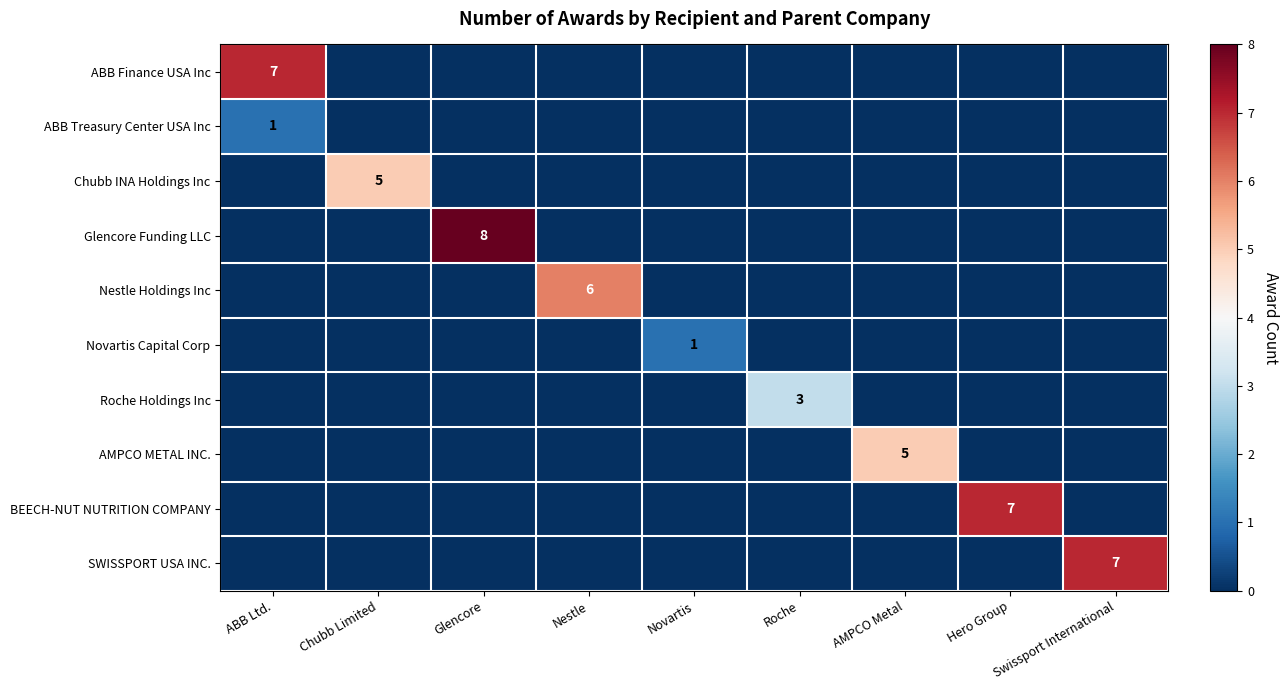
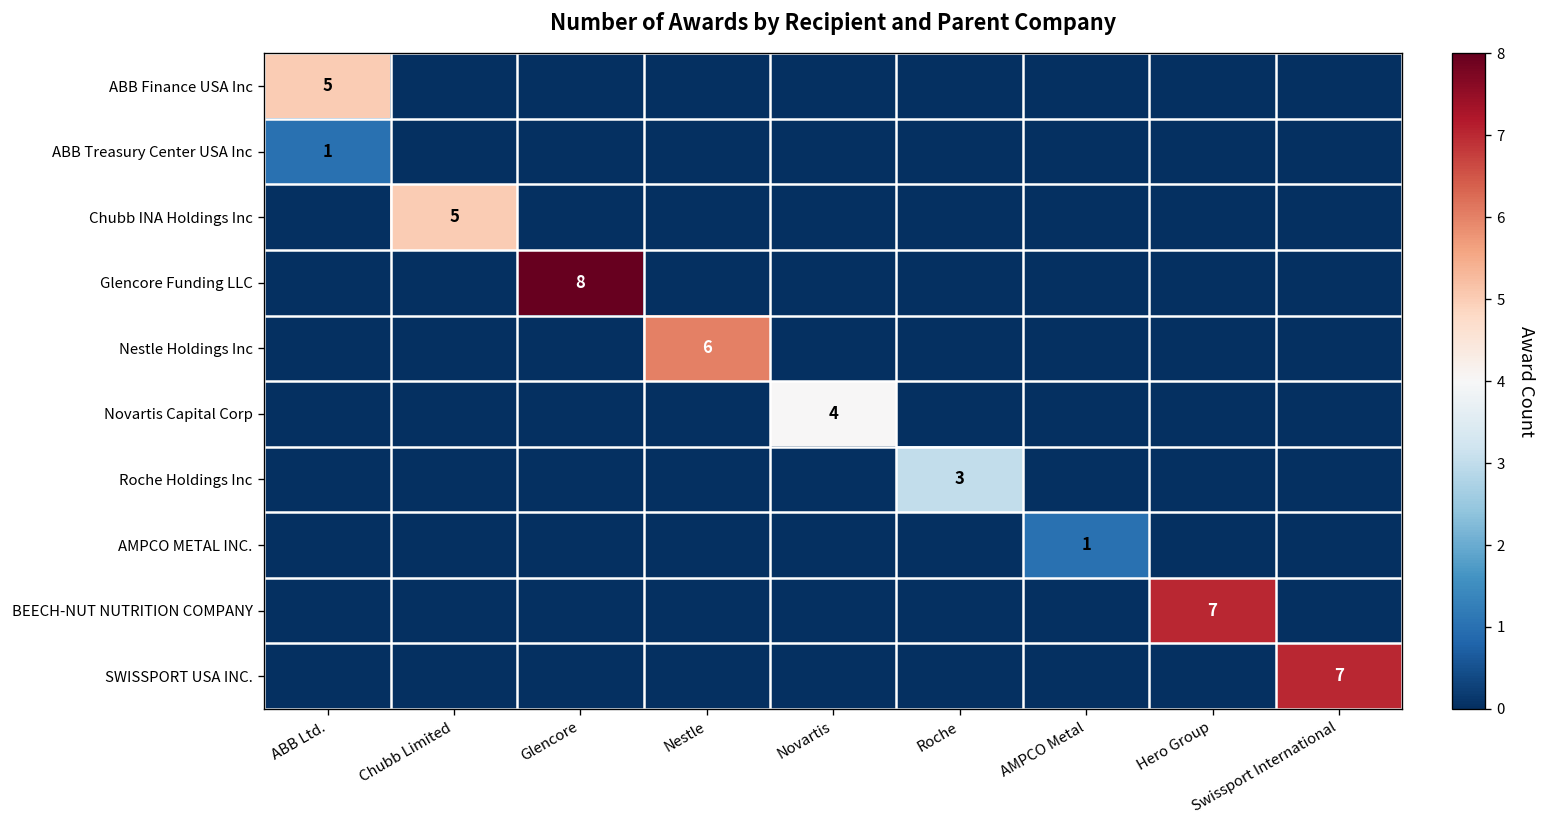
  {
    "ABB Finance USA Inc": {
-     "ABB Ltd.": 7
+     "ABB Ltd.": 5
    },
    "ABB Treasury Center USA Inc": {
      "ABB Ltd.": 1
    },
    "Chubb INA Holdings Inc": {
      "Chubb Limited": 5
    },
    "Glencore Funding LLC": {
      "Glencore": 8
    },
    "Nestle Holdings Inc": {
      "Nestle": 6
    },
    "Novartis Capital Corp": {
-     "Novartis": 1
+     "Novartis": 4
    },
    "Roche Holdings Inc": {
      "Roche": 3
    },
    "AMPCO METAL INC.": {
-     "AMPCO Metal": 5
+     "AMPCO Metal": 1
    },
    "BEECH-NUT NUTRITION COMPANY": {
      "Hero Group": 7
    },
    "SWISSPORT USA INC.": {
      "Swissport International": 7
    }
  }
